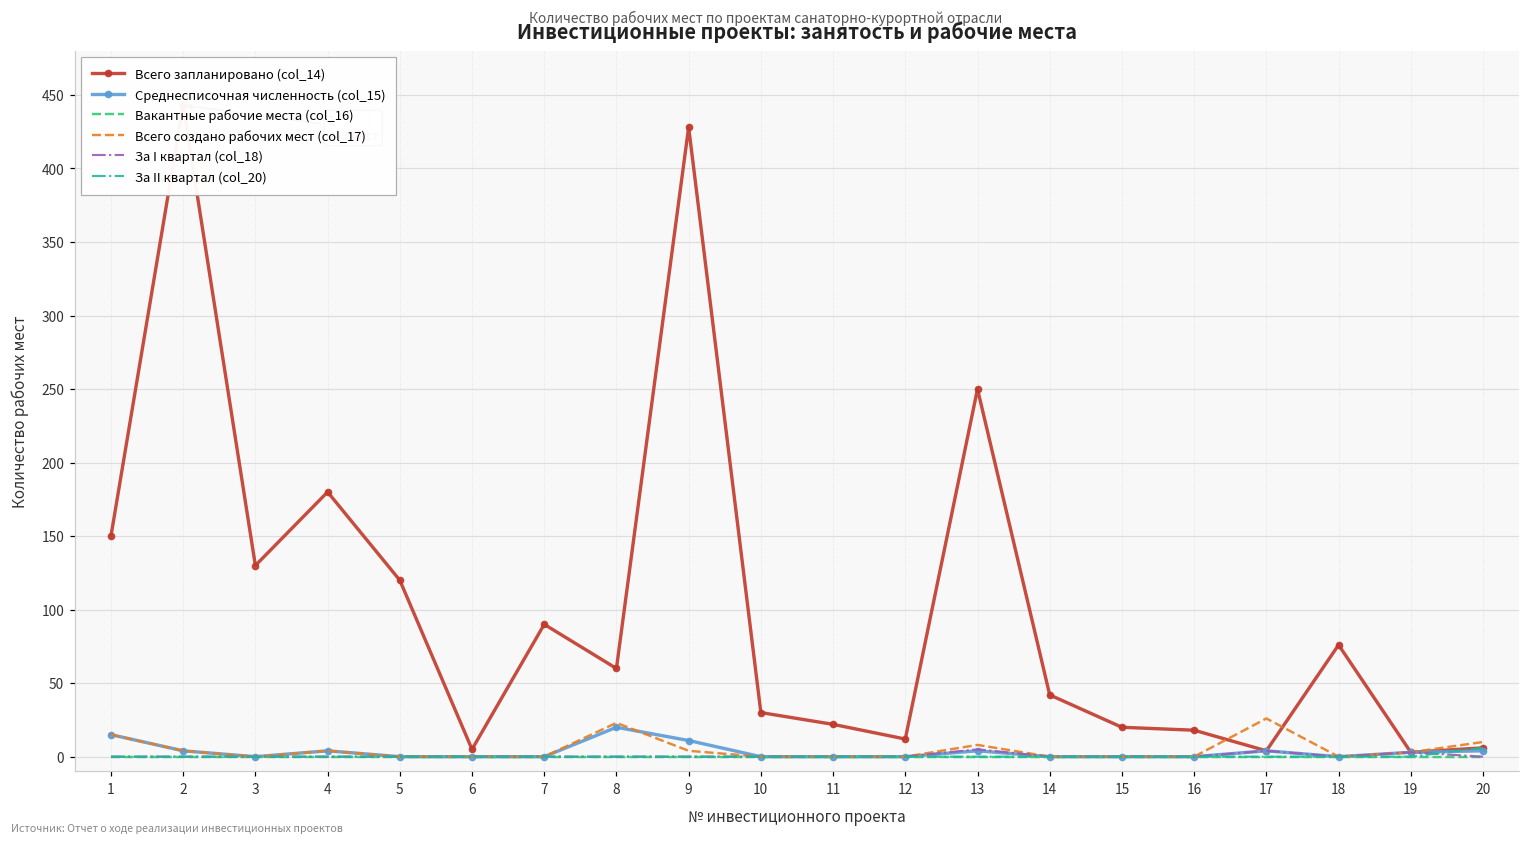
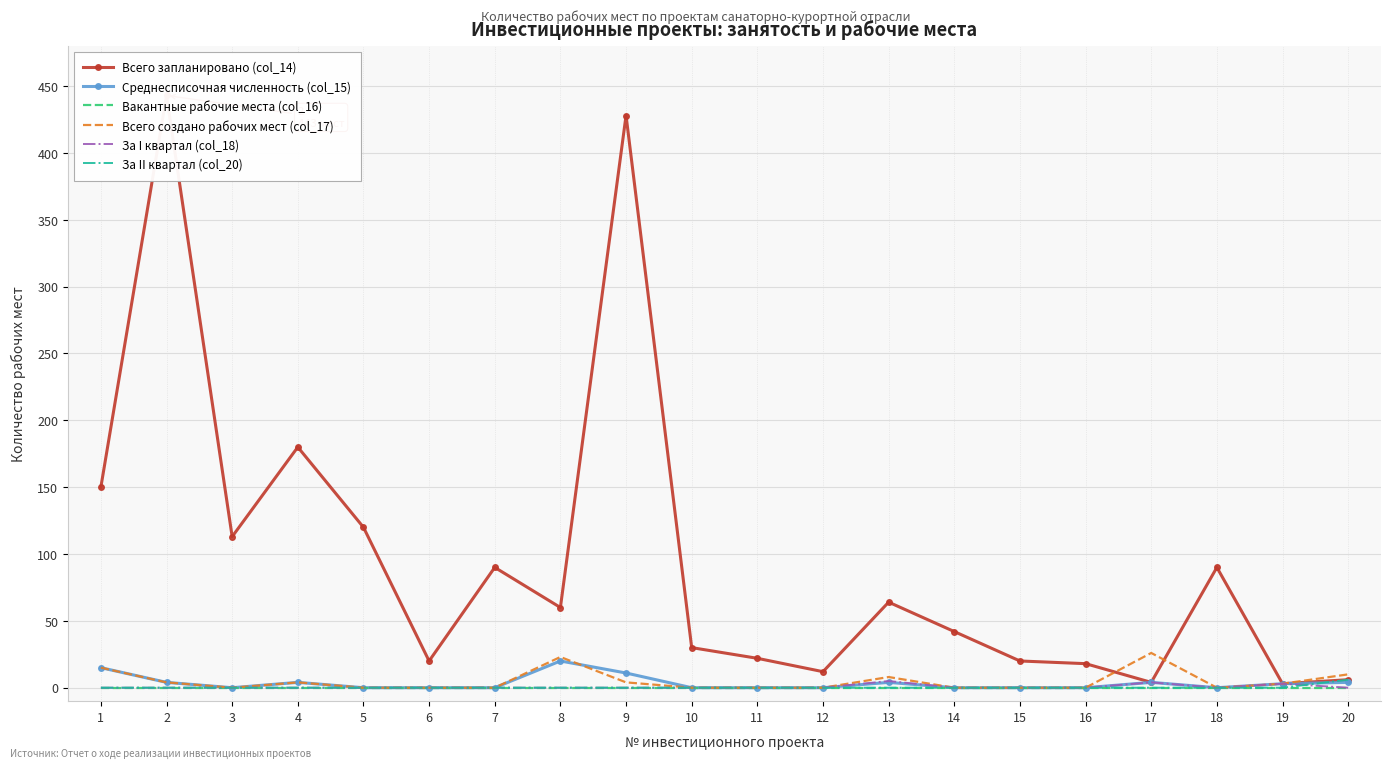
  {
    "Всего запланировано (col_14)": {
      "1": 150,
-     "3": 130,
+     "3": 113,
      "4": 180,
      "5": 120,
-     "6": 5,
+     "6": 20,
      "7": 90,
      "8": 60,
      "9": 428,
      "10": 30,
      "11": 22,
      "12": 12,
-     "13": 250,
+     "13": 64,
      "14": 42,
      "15": 20,
      "16": 18,
-     "18": 76
+     "18": 90
    },
    "Среднесписочная численность (col_15)": {
      "8": 20,
      "9": 11,
      "20": 4
    },
    "Всего создано рабочих мест (col_17)": {
      "8": 23,
      "9": 4,
      "13": 8,
      "17": 26,
      "20": 10
    }
  }
